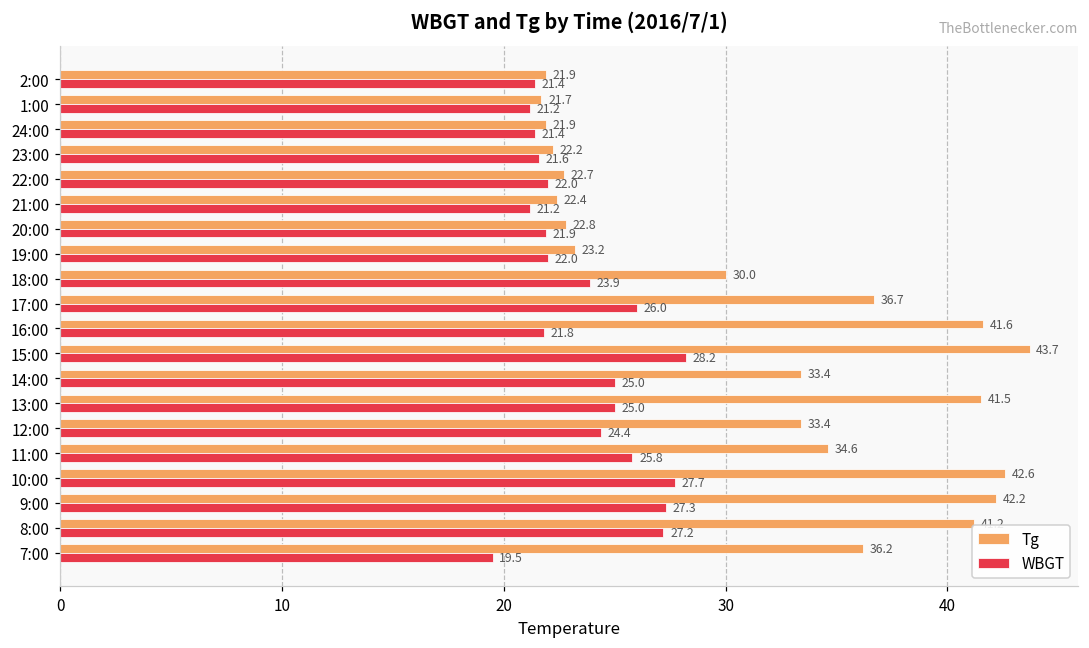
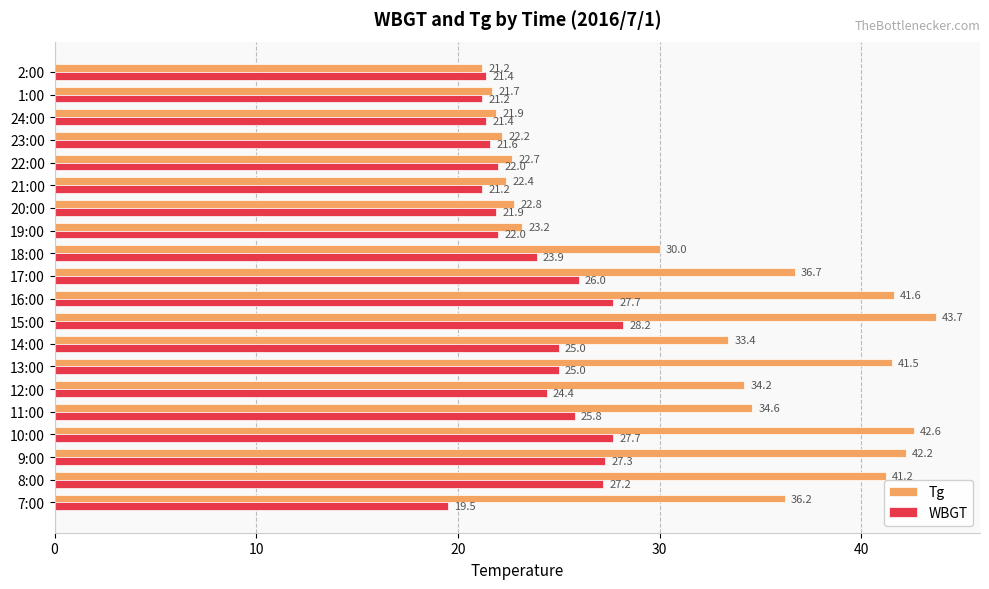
  {
    "Tg": {
-     "2:00": 21.9,
+     "2:00": 21.2,
      "1:00": 21.7,
      "24:00": 21.9,
      "23:00": 22.2,
      "22:00": 22.7,
      "21:00": 22.4,
      "20:00": 22.8,
      "19:00": 23.2,
      "18:00": 30.0,
      "17:00": 36.7,
      "16:00": 41.6,
      "15:00": 43.7,
      "14:00": 33.4,
      "13:00": 41.5,
-     "12:00": 33.4,
+     "12:00": 34.2,
      "11:00": 34.6,
      "10:00": 42.6,
      "9:00": 42.2,
      "7:00": 36.2
    },
    "WBGT": {
      "1:00": 21.2,
      "24:00": 21.4,
      "23:00": 21.6,
      "22:00": 22.0,
      "21:00": 21.2,
      "20:00": 21.9,
      "19:00": 22.0,
      "18:00": 23.9,
      "17:00": 26.0,
-     "16:00": 21.8,
+     "16:00": 27.7,
      "15:00": 28.2,
      "14:00": 25.0,
      "13:00": 25.0,
      "12:00": 24.4,
      "11:00": 25.8,
      "10:00": 27.7,
      "9:00": 27.3,
      "8:00": 27.2,
      "7:00": 19.5
    }
  }
